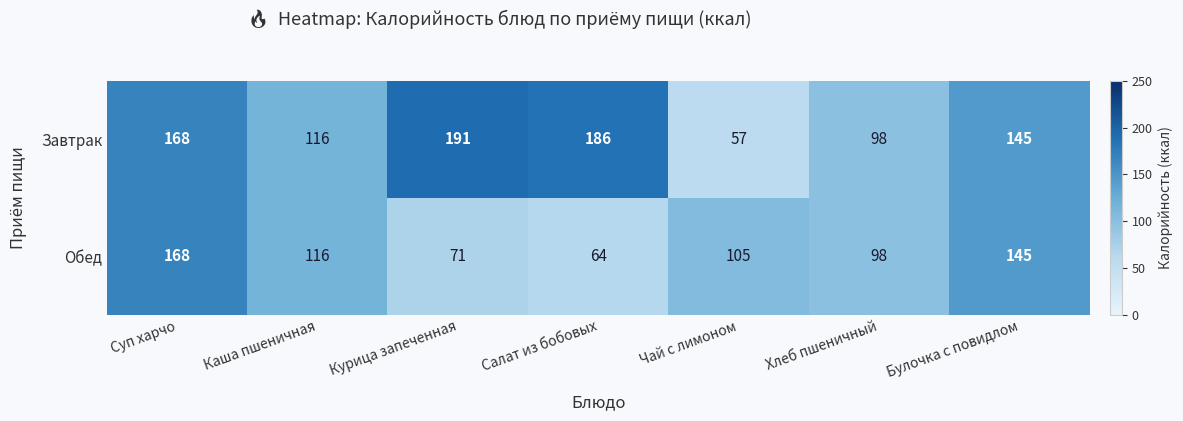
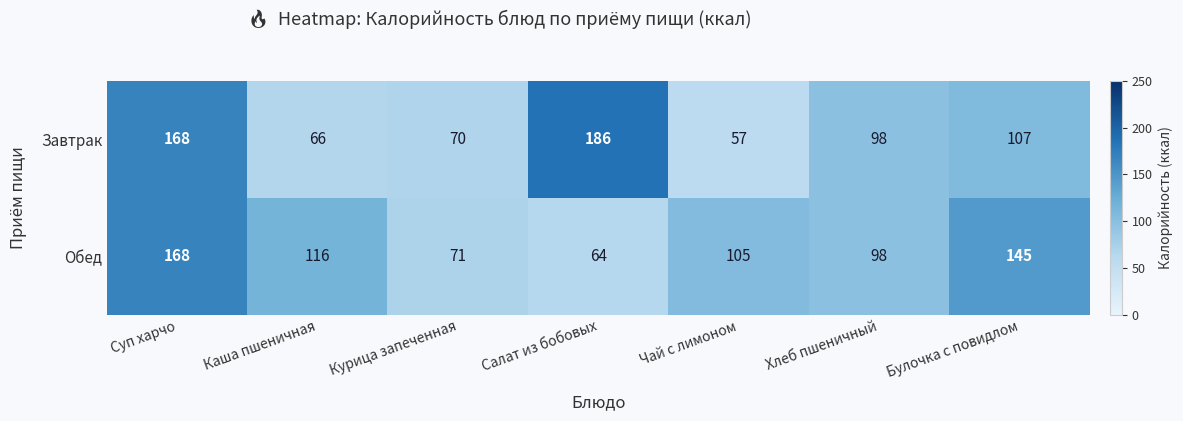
  {
    "Завтрак": {
      "Суп харчо": 168,
-     "Каша пшеничная": 116,
-     "Курица запеченная": 191,
+     "Каша пшеничная": 66,
+     "Курица запеченная": 70,
      "Салат из бобовых": 186,
      "Чай с лимоном": 57,
      "Хлеб пшеничный": 98,
-     "Булочка с повидлом": 145
+     "Булочка с повидлом": 107
    },
    "Обед": {
      "Суп харчо": 168,
      "Каша пшеничная": 116,
      "Курица запеченная": 71,
      "Салат из бобовых": 64,
      "Чай с лимоном": 105,
      "Хлеб пшеничный": 98,
      "Булочка с повидлом": 145
    }
  }
